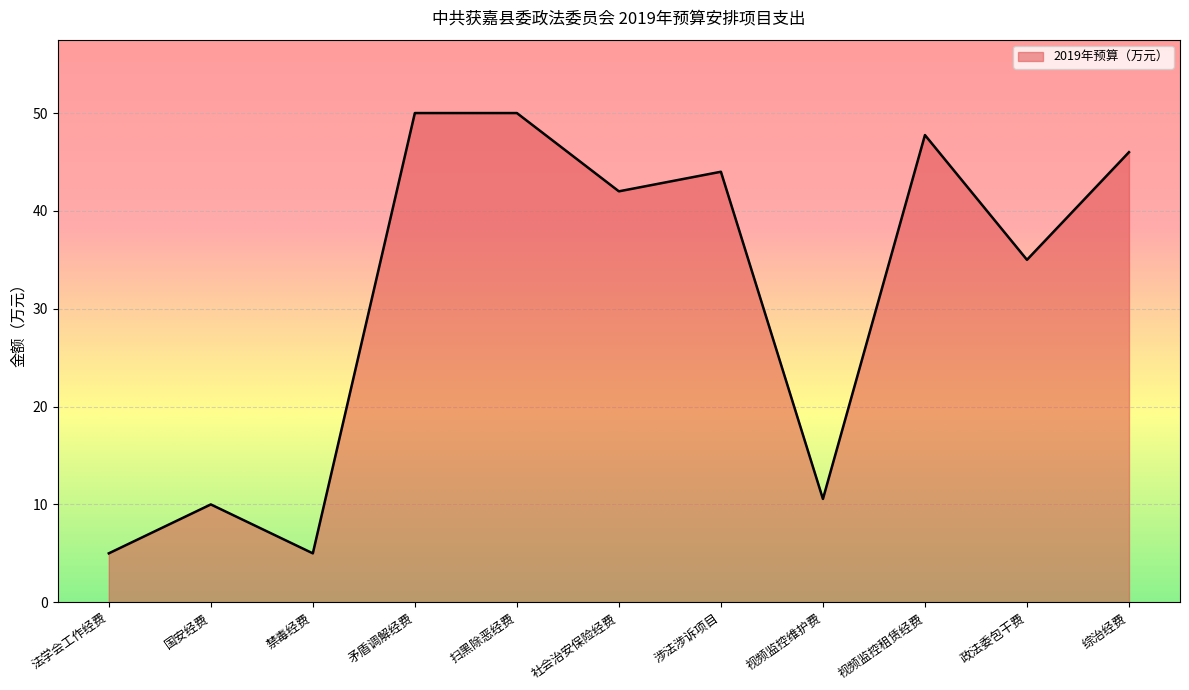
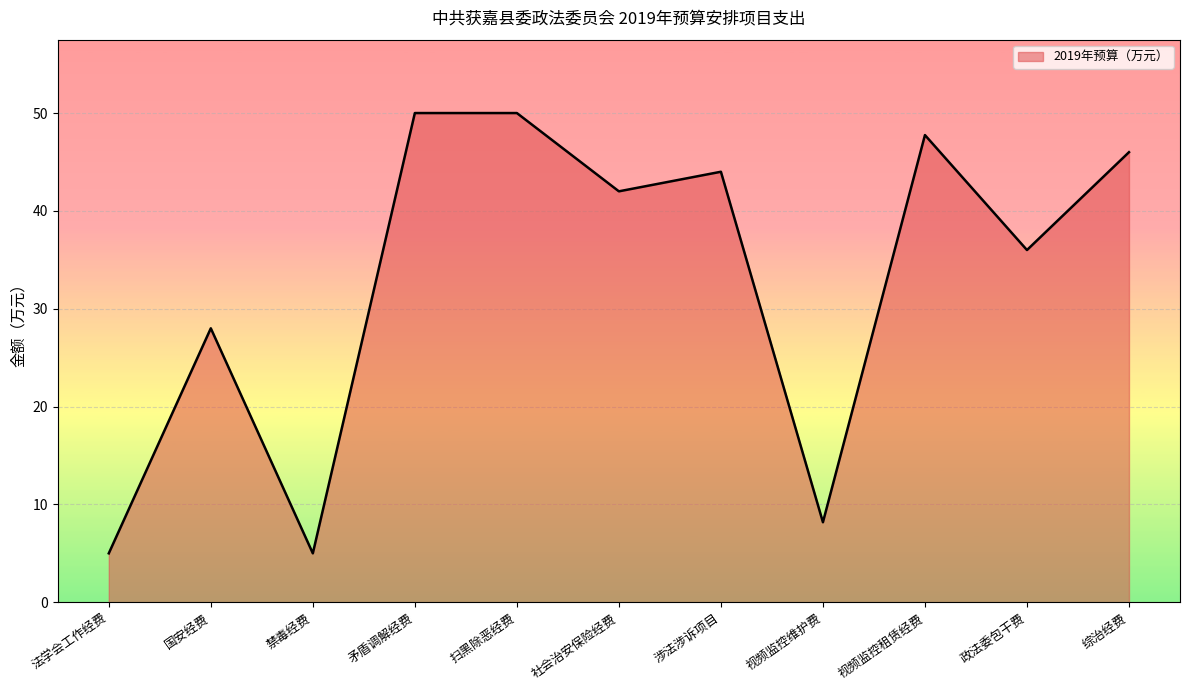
  {
    "法学会工作经费": 5,
-   "国安经费": 10,
+   "国安经费": 28,
    "禁毒经费": 5,
    "矛盾调解经费": 50,
    "扫黑除恶经费": 50,
    "社会治安保险经费": 42,
    "涉法涉诉项目": 44,
-   "视频监控维护费": 11,
+   "视频监控维护费": 8,
    "视频监控租赁经费": 48,
-   "政法委包干费": 35,
+   "政法委包干费": 36,
    "综治经费": 46
  }
